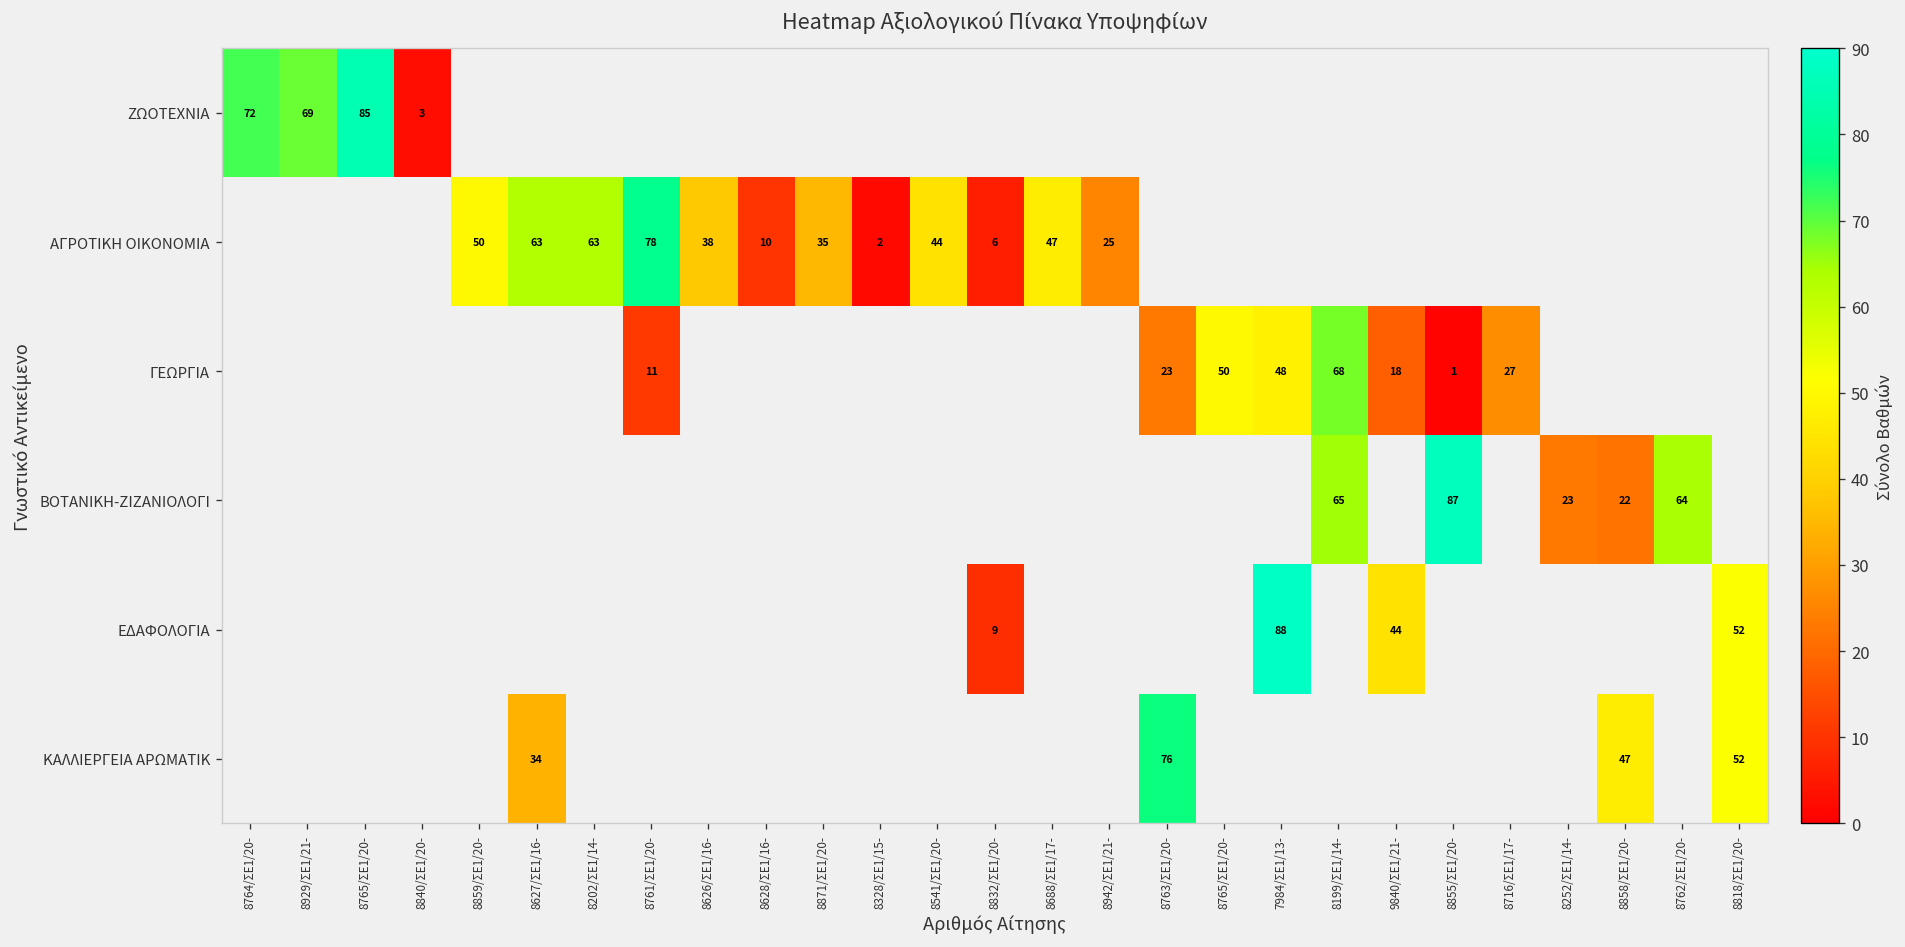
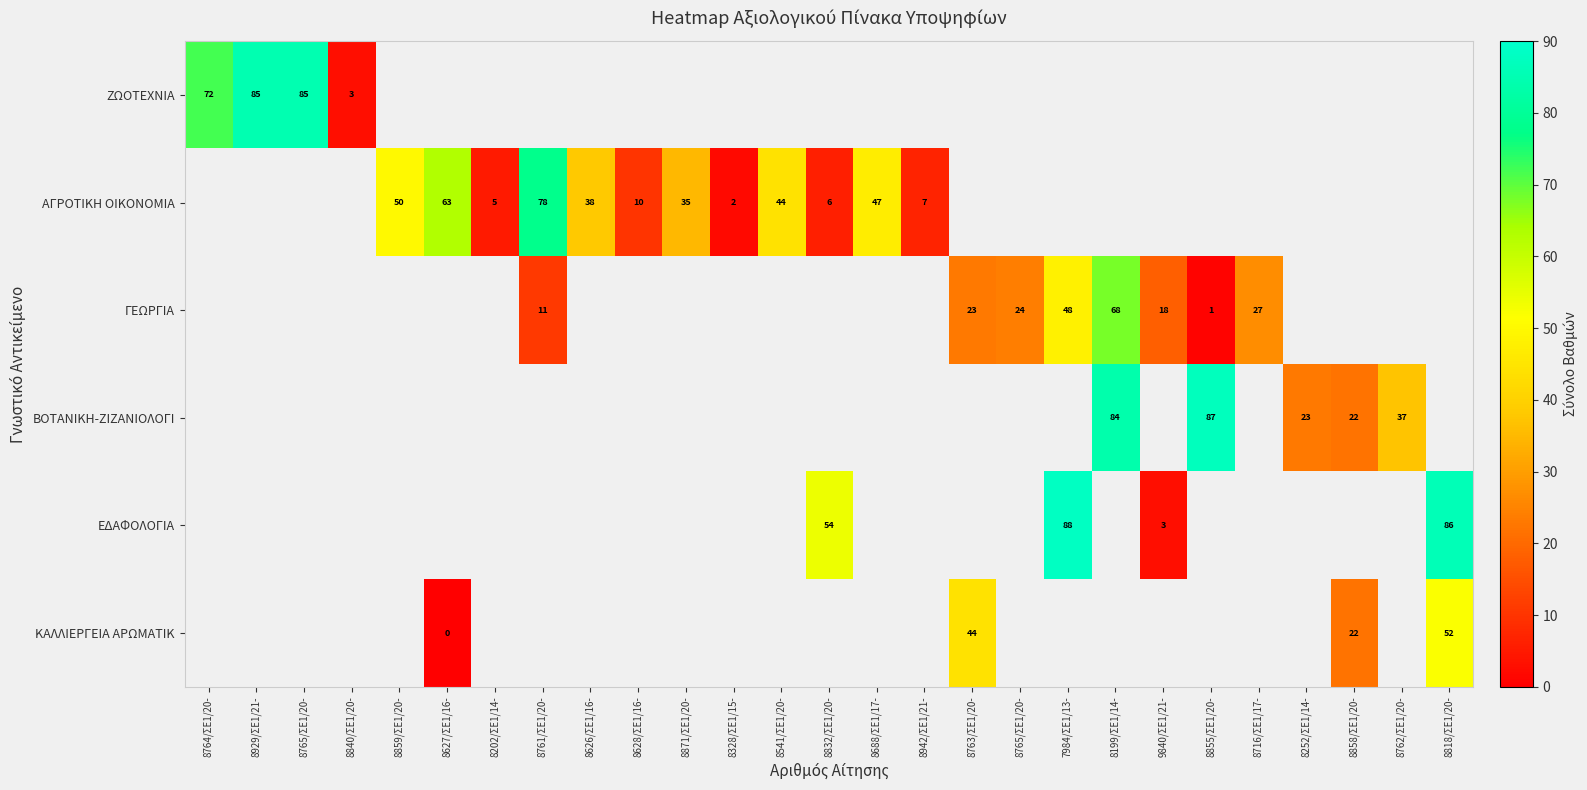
  {
    "ΖΩΟΤΕΧΝΙΑ": {
      "8764/ΣΕ1/20-": 72,
-     "8929/ΣΕ1/21-": 69,
+     "8929/ΣΕ1/21-": 85,
      "8765/ΣΕ1/20-": 85,
      "8840/ΣΕ1/20-": 3
    },
    "ΑΓΡΟΤΙΚΗ ΟΙΚΟΝΟΜΙΑ": {
      "8859/ΣΕ1/20-": 50,
      "8627/ΣΕ1/16-": 63,
-     "8202/ΣΕ1/14-": 63,
+     "8202/ΣΕ1/14-": 5,
      "8761/ΣΕ1/20-": 78,
      "8626/ΣΕ1/16-": 38,
      "8628/ΣΕ1/16-": 10,
      "8871/ΣΕ1/20-": 35,
      "8328/ΣΕ1/15-": 2,
      "8541/ΣΕ1/20-": 44,
      "8832/ΣΕ1/20-": 6,
      "8688/ΣΕ1/17-": 47,
-     "8942/ΣΕ1/21-": 25
+     "8942/ΣΕ1/21-": 7
    },
    "ΓΕΩΡΓΙΑ": {
      "8761/ΣΕ1/20-": 11,
      "8763/ΣΕ1/20-": 23,
-     "8765/ΣΕ1/20-": 50,
+     "8765/ΣΕ1/20-": 24,
      "7984/ΣΕ1/13-": 48,
      "8199/ΣΕ1/14-": 68,
      "9840/ΣΕ1/21-": 18,
      "8855/ΣΕ1/20-": 1,
      "8716/ΣΕ1/17-": 27
    },
    "ΒΟΤΑΝΙΚΗ-ΖΙΖΑΝΙΟΛΟΓΙ": {
-     "8199/ΣΕ1/14-": 65,
+     "8199/ΣΕ1/14-": 84,
      "8855/ΣΕ1/20-": 87,
      "8252/ΣΕ1/14-": 23,
      "8858/ΣΕ1/20-": 22,
-     "8762/ΣΕ1/20-": 64
+     "8762/ΣΕ1/20-": 37
    },
    "ΕΔΑΦΟΛΟΓΙΑ": {
-     "8832/ΣΕ1/20-": 9,
+     "8832/ΣΕ1/20-": 54,
      "7984/ΣΕ1/13-": 88,
-     "9840/ΣΕ1/21-": 44,
-     "8818/ΣΕ1/20-": 52
+     "9840/ΣΕ1/21-": 3,
+     "8818/ΣΕ1/20-": 86
    },
    "ΚΑΛΛΙΕΡΓΕΙΑ ΑΡΩΜΑΤΙΚ": {
-     "8627/ΣΕ1/16-": 34,
-     "8763/ΣΕ1/20-": 76,
-     "8858/ΣΕ1/20-": 47,
+     "8627/ΣΕ1/16-": 0,
+     "8763/ΣΕ1/20-": 44,
+     "8858/ΣΕ1/20-": 22,
      "8818/ΣΕ1/20-": 52
    }
  }
